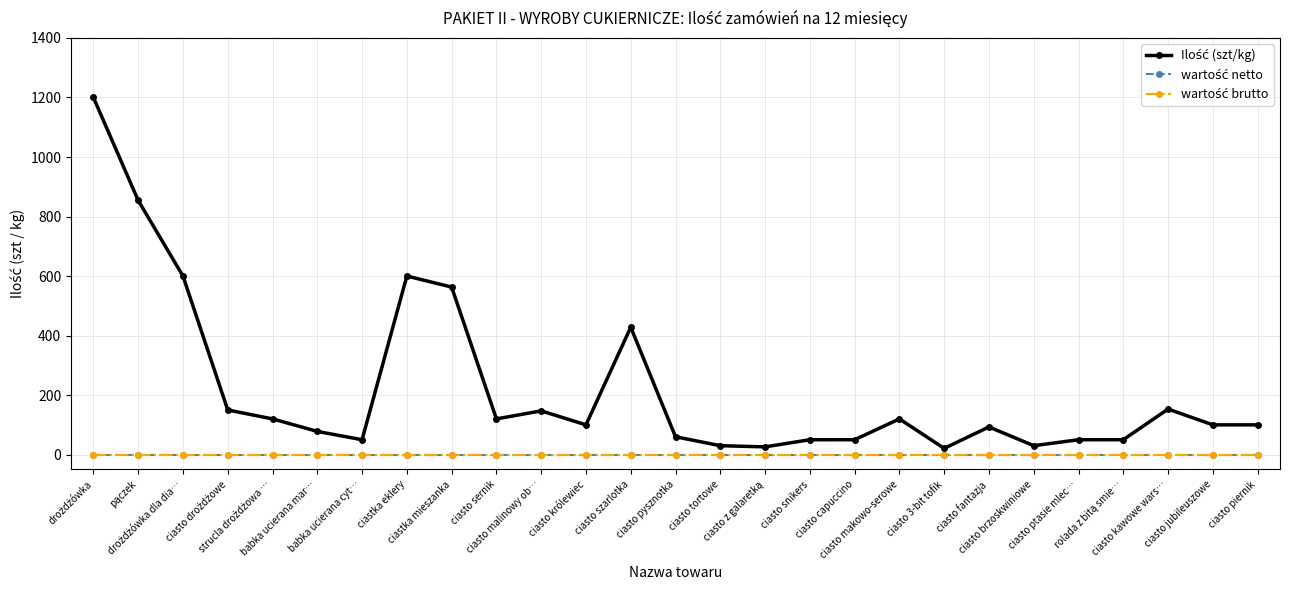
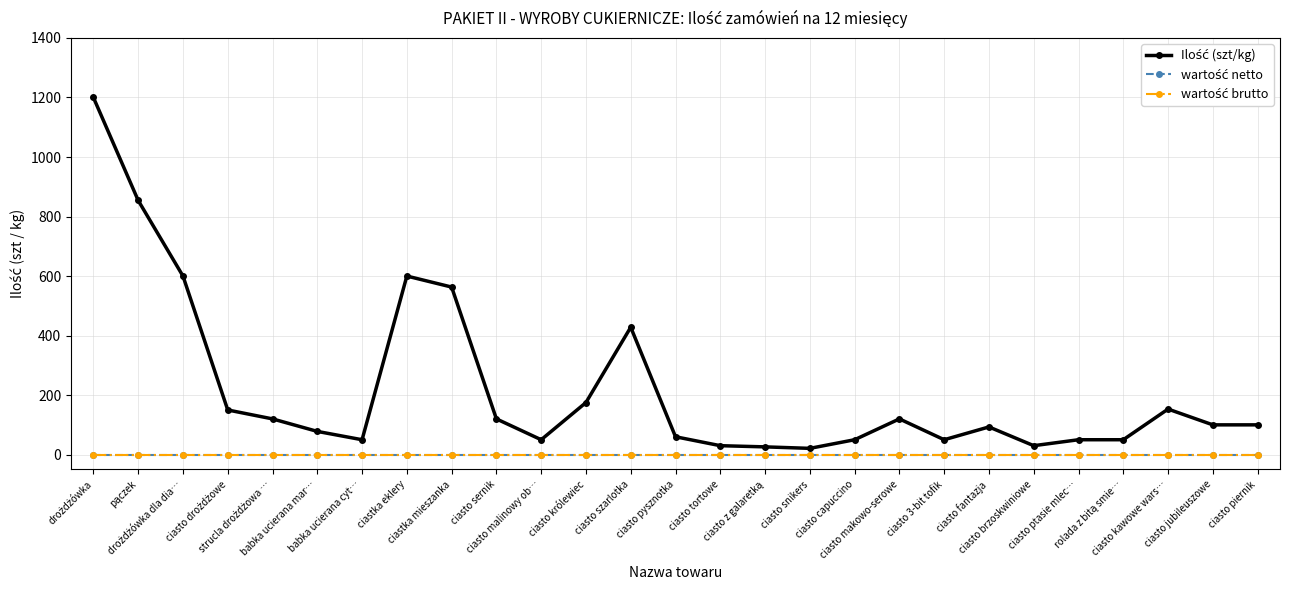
  {
    "Ilość (szt/kg)": {
      "drożdżówka": 1200,
      "pączek": 850,
      "drożdżówka dla dia…": 600,
      "ciasto drożdżowe": 150,
      "strucla drożdżowa …": 120,
      "babka ucierana mar…": 80,
      "babka ucierana cyt…": 50,
      "ciastka eklery": 600,
      "ciastka mieszanka": 560,
      "ciasto sernik": 120,
-     "ciasto malinowy ob…": 150,
-     "ciasto królewiec": 100,
+     "ciasto malinowy ob…": 50,
+     "ciasto królewiec": 180,
      "ciasto szarlotka": 430,
      "ciasto pysznotka": 60,
      "ciasto tortowe": 30,
      "ciasto z galaretką": 30,
-     "ciasto snikers": 50,
+     "ciasto snikers": 20,
      "ciasto capuccino": 50,
      "ciasto makowo-serowe": 120,
-     "ciasto 3-bit tofik": 20,
+     "ciasto 3-bit tofik": 50,
      "ciasto fantazja": 90,
      "ciasto brzoskwiniowe": 30,
      "ciasto ptasie mlec…": 50,
      "rolada z bitą smie…": 50,
      "ciasto kawowe wars…": 150,
      "ciasto jubileuszowe": 100,
      "ciasto piernik": 100
    },
    "wartość brutto": {
      "drożdżówka": 0,
      "pączek": 0,
      "drożdżówka dla dia…": 0,
      "ciasto drożdżowe": 0,
      "strucla drożdżowa …": 0,
      "babka ucierana mar…": 0,
      "babka ucierana cyt…": 0,
      "ciastka eklery": 0,
      "ciastka mieszanka": 0,
      "ciasto sernik": 0,
      "ciasto malinowy ob…": 0,
      "ciasto królewiec": 0,
      "ciasto szarlotka": 0,
      "ciasto pysznotka": 0,
      "ciasto tortowe": 0,
      "ciasto z galaretką": 0,
      "ciasto snikers": 0,
      "ciasto capuccino": 0,
      "ciasto makowo-serowe": 0,
      "ciasto 3-bit tofik": 0,
      "ciasto fantazja": 0,
      "ciasto brzoskwiniowe": 0,
      "ciasto ptasie mlec…": 0,
      "rolada z bitą smie…": 0,
      "ciasto kawowe wars…": 0,
      "ciasto jubileuszowe": 0,
      "ciasto piernik": 0
    }
  }
